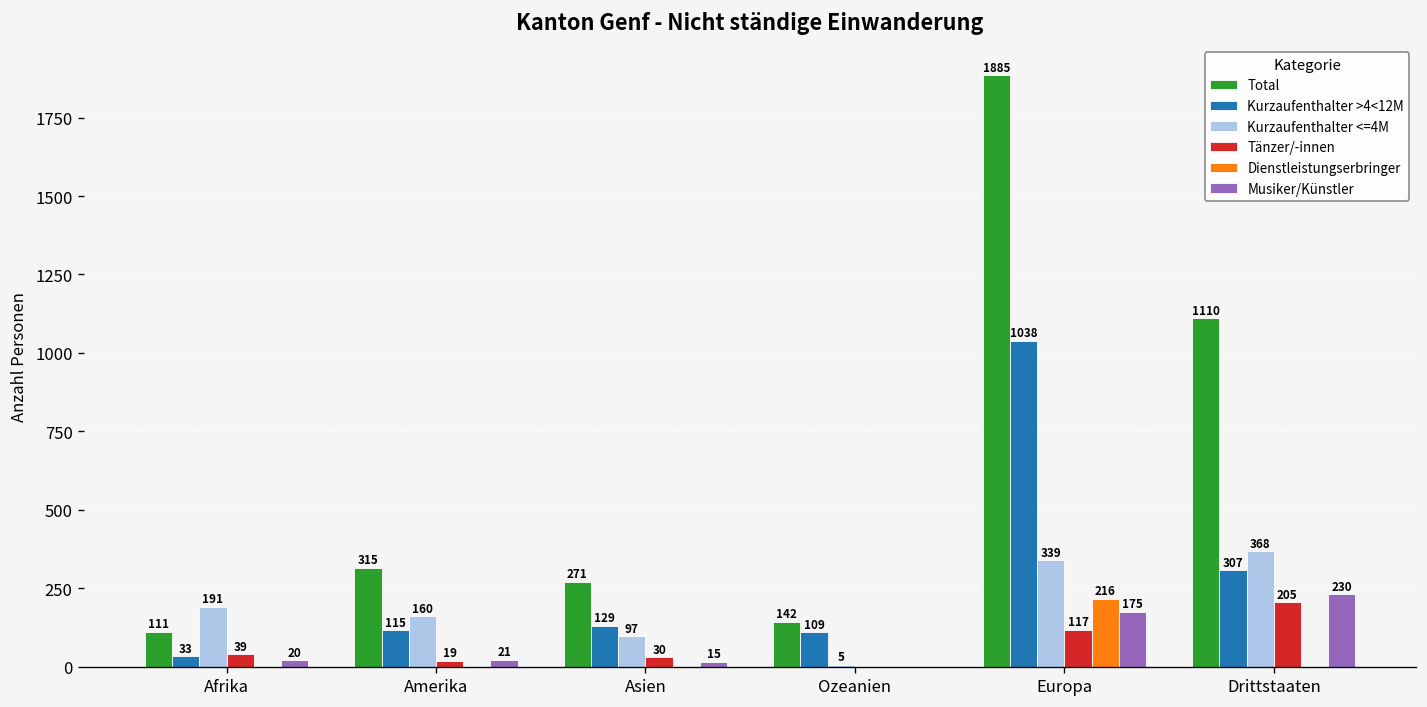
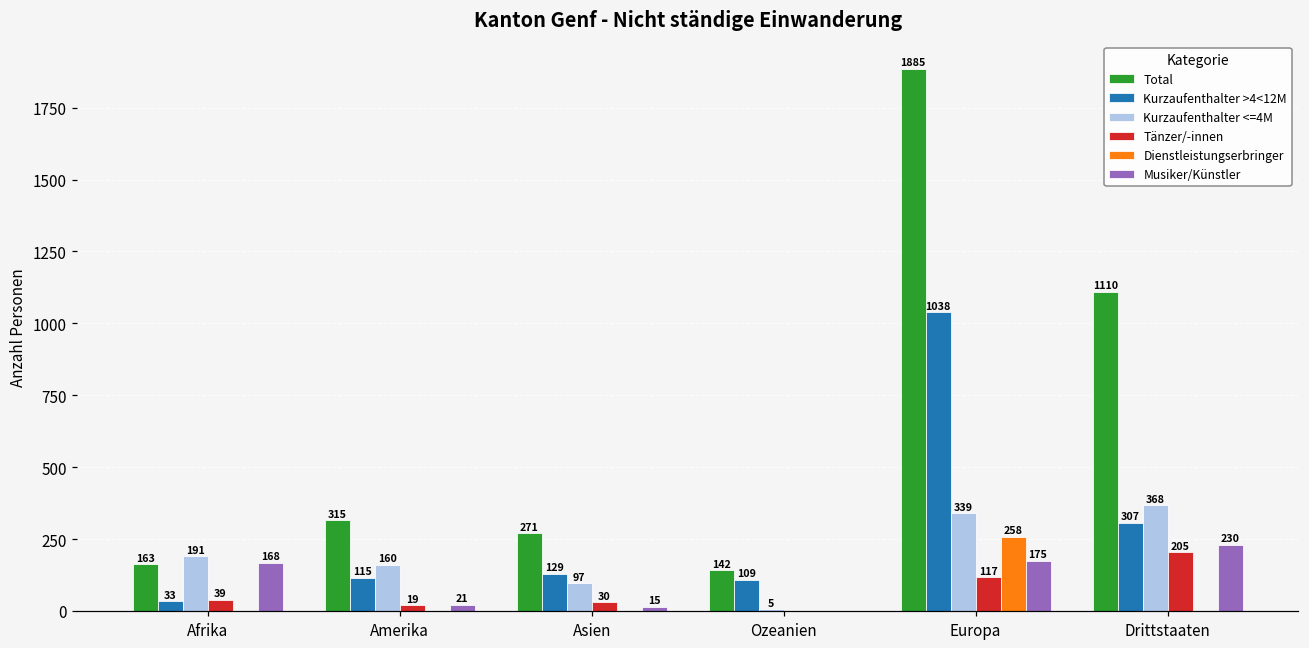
  {
    "Total": {
-     "Afrika": 111,
+     "Afrika": 163,
      "Amerika": 315,
      "Asien": 271,
      "Ozeanien": 142,
      "Europa": 1885,
      "Drittstaaten": 1110
    },
    "Kurzaufenthalter >4<12M": {
      "Afrika": 33,
      "Amerika": 115,
      "Asien": 129,
      "Ozeanien": 109,
      "Europa": 1038,
      "Drittstaaten": 307
    },
    "Kurzaufenthalter <=4M": {
      "Afrika": 191,
      "Amerika": 160,
      "Asien": 97,
      "Ozeanien": 5,
      "Europa": 339,
      "Drittstaaten": 368
    },
    "Tänzer/-innen": {
      "Afrika": 39,
      "Amerika": 19,
      "Asien": 30,
      "Europa": 117,
      "Drittstaaten": 205
    },
    "Dienstleistungserbringer": {
-     "Europa": 216
+     "Europa": 258
    },
    "Musiker/Künstler": {
-     "Afrika": 20,
+     "Afrika": 168,
      "Amerika": 21,
      "Asien": 15,
      "Europa": 175,
      "Drittstaaten": 230
    }
  }
